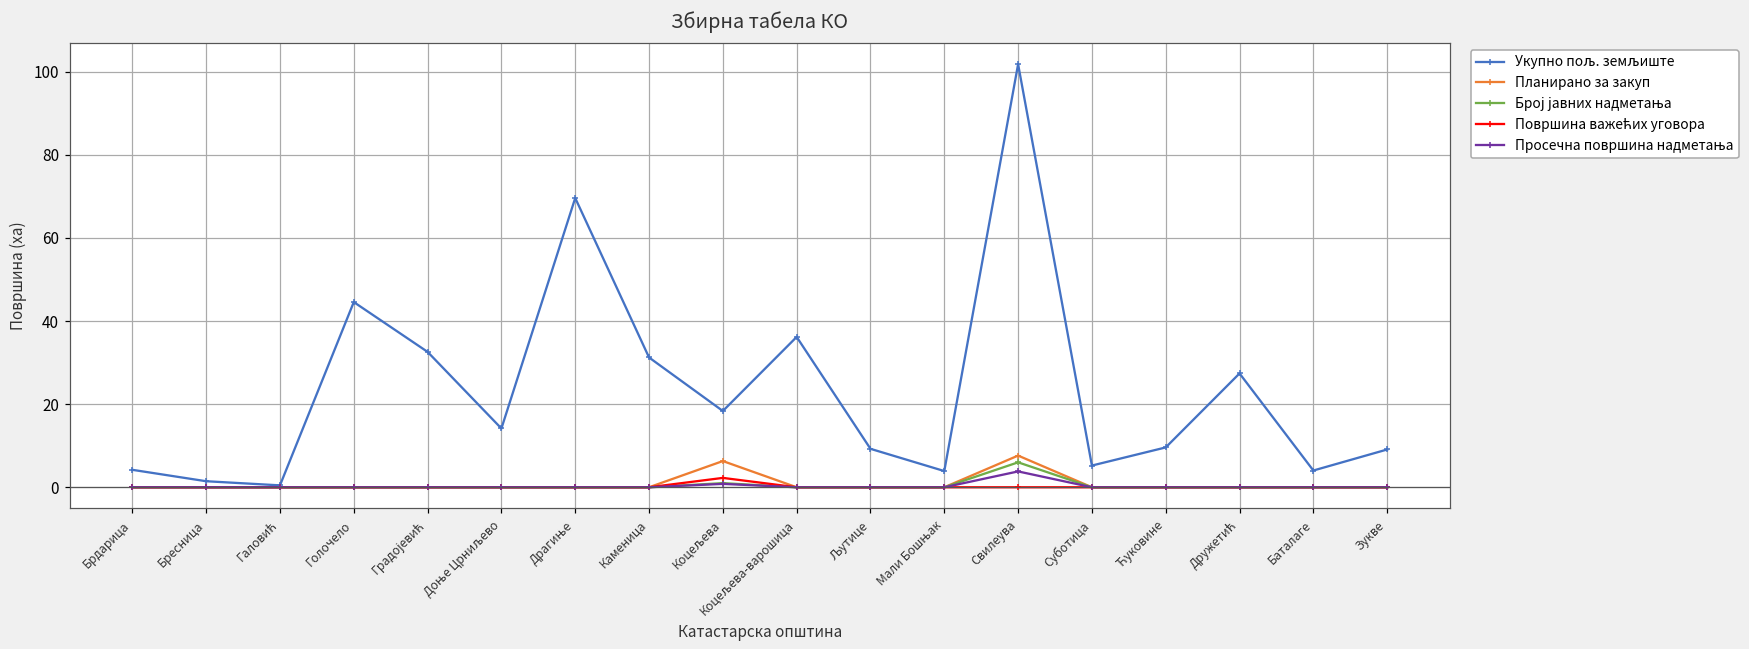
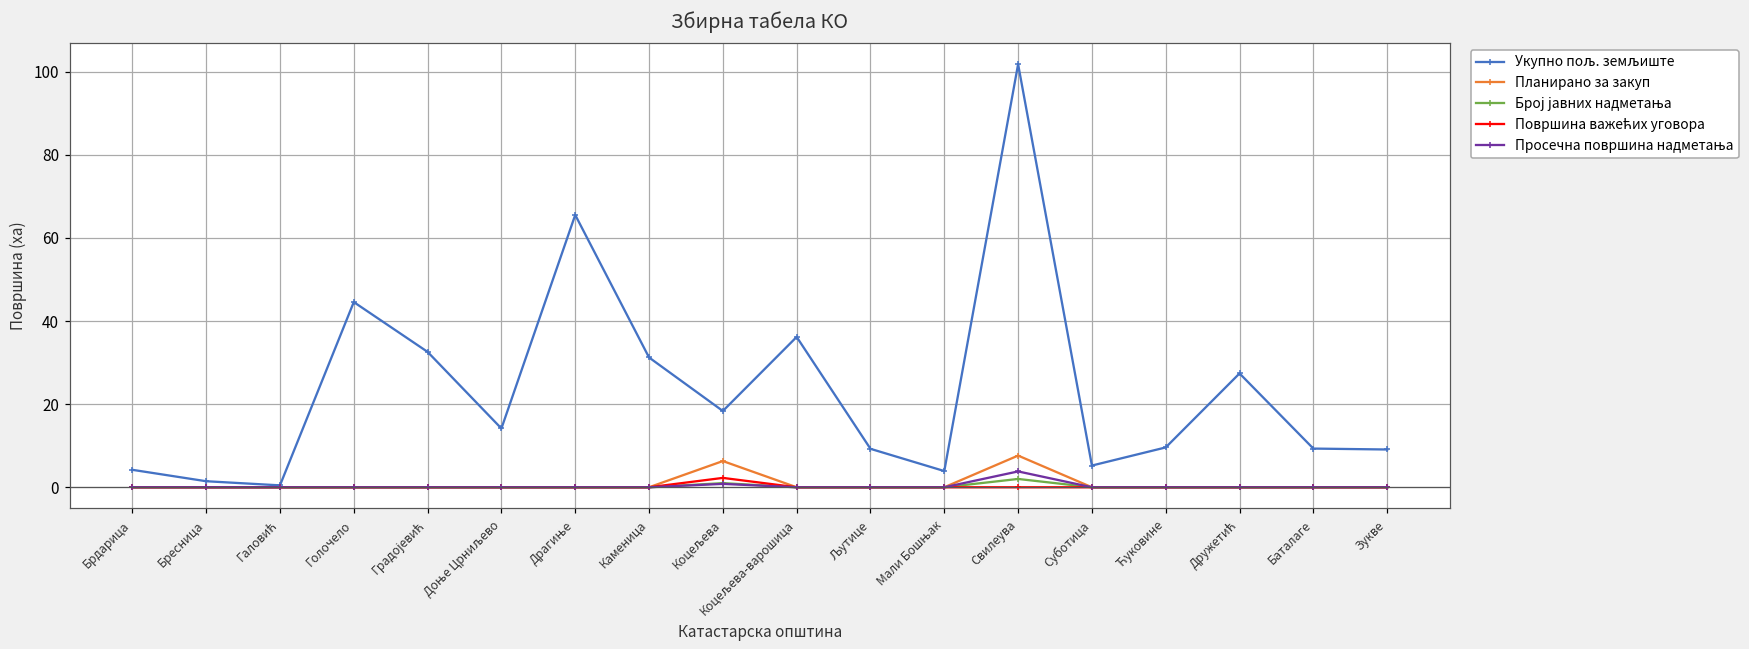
  {
    "Укупно пољ. земљиште": {
      "Брдарица": 4,
      "Бресница": 1,
      "Голочело": 45,
      "Градојевић": 33,
      "Доње Црниљево": 14,
-     "Драгиње": 70,
+     "Драгиње": 66,
      "Каменица": 31,
      "Коцељева": 18,
      "Коцељева-варошица": 36,
      "Љутице": 9,
      "Мали Бошњак": 4,
      "Свилеува": 102,
      "Суботица": 5,
      "Ћуковине": 10,
      "Дружетић": 27,
-     "Баталаге": 4,
+     "Баталаге": 9,
      "Зукве": 9
    },
    "Планирано за закуп": {
      "Коцељева": 6,
      "Свилеува": 8
    },
    "Број јавних надметања": {
-     "Свилеува": 6
+     "Свилеува": 2
    },
    "Површина важећих уговора": {
      "Коцељева": 2,
      "Свилеува": 0
    },
    "Просечна површина надметања": {
      "Свилеува": 4
    }
  }
